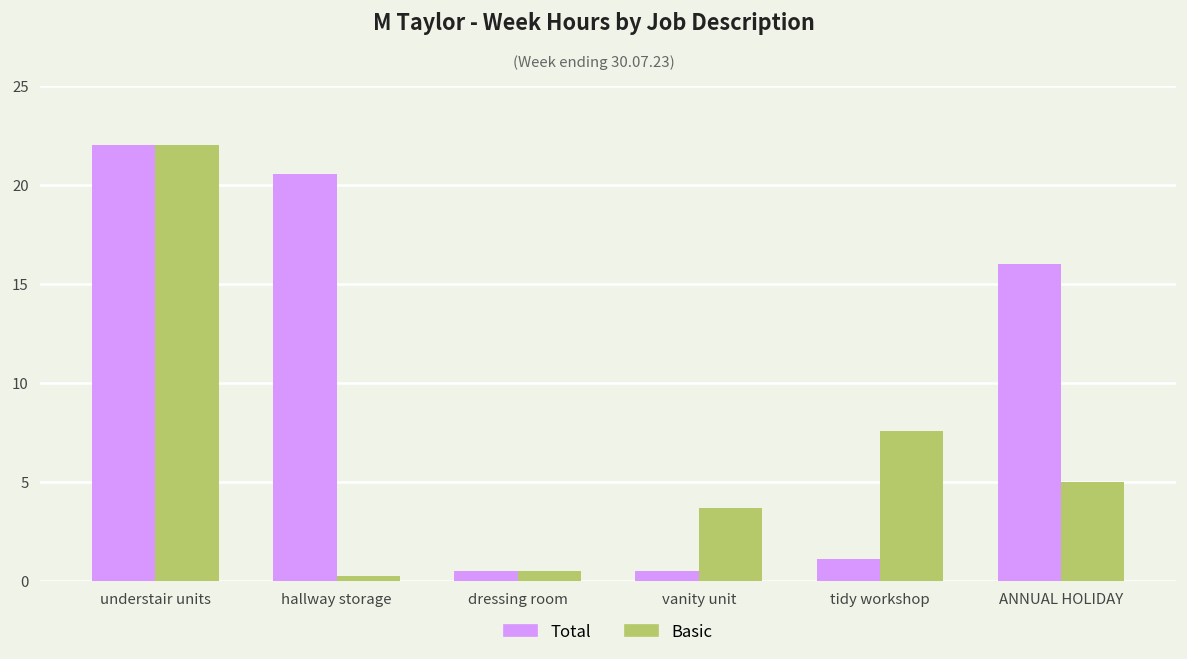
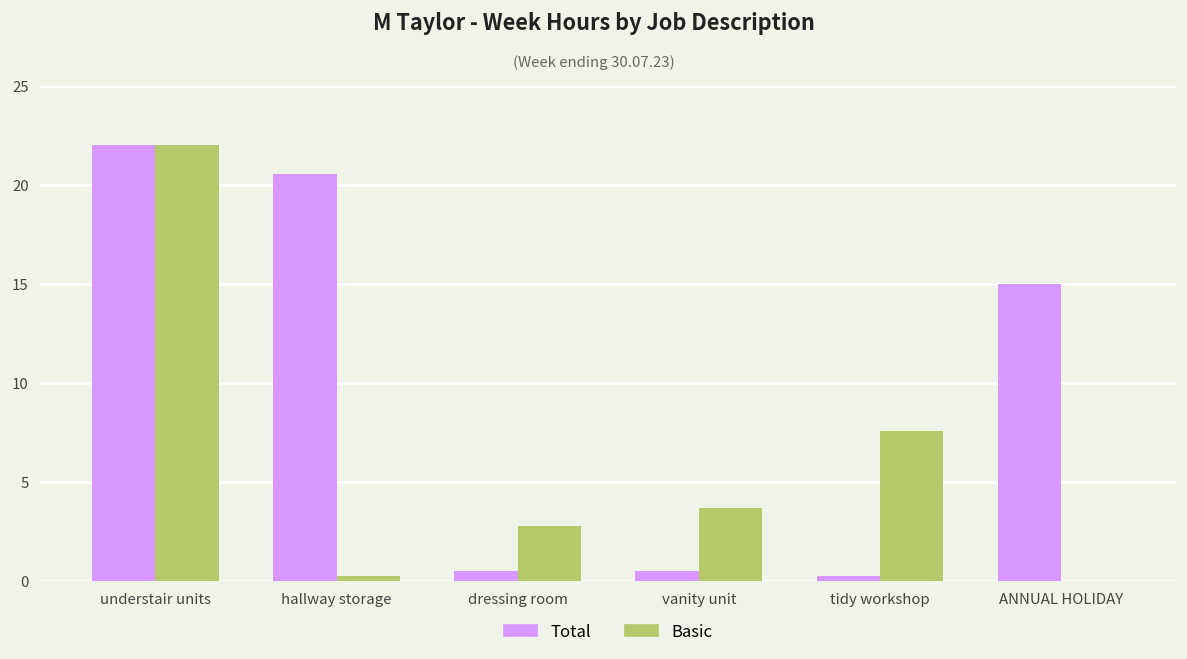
  {
    "Total": {
      "understair units": 22.0,
      "hallway storage": 20.5,
      "dressing room": 0.5,
      "vanity unit": 0.5,
-     "tidy workshop": 1.1,
-     "ANNUAL HOLIDAY": 16
+     "tidy workshop": 0.3,
+     "ANNUAL HOLIDAY": 15
    },
    "Basic": {
      "understair units": 22.0,
      "hallway storage": 0.3,
-     "dressing room": 0.5,
+     "dressing room": 2.8,
      "vanity unit": 3.7,
      "tidy workshop": 7.6,
-     "ANNUAL HOLIDAY": 5
+     "ANNUAL HOLIDAY": 0
    }
  }
